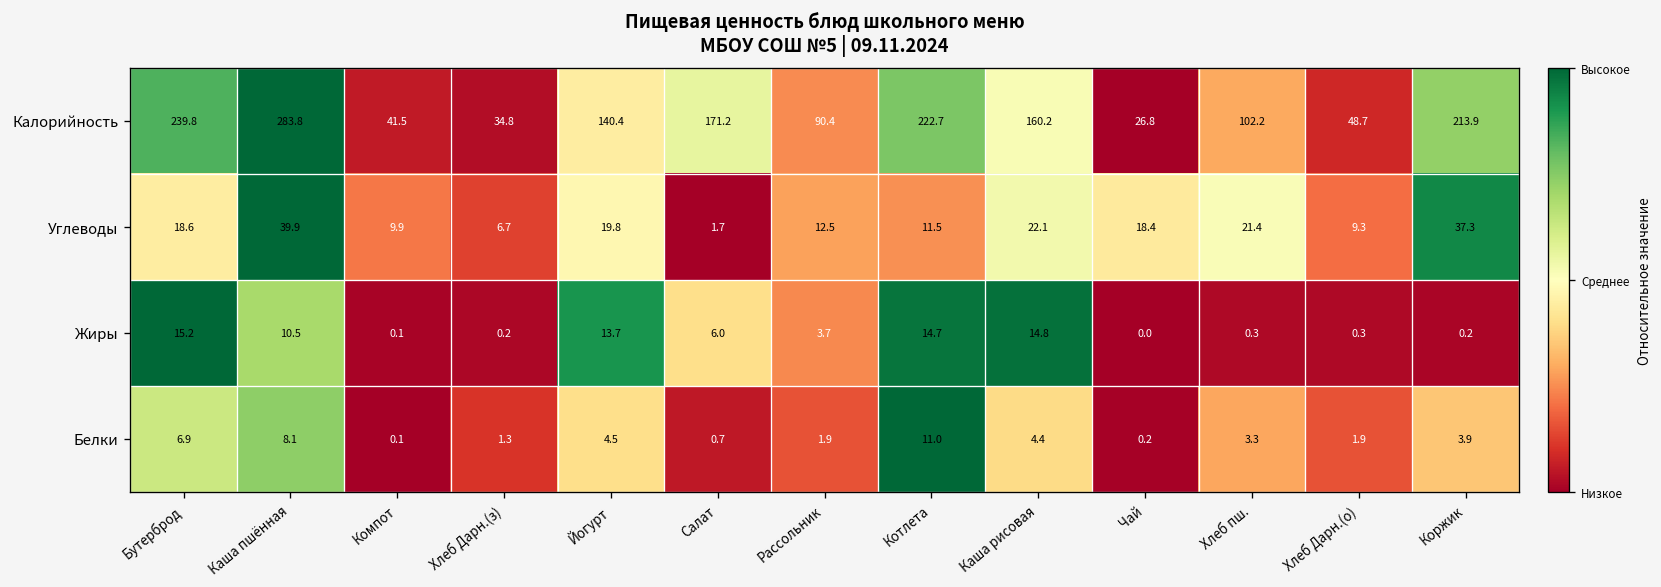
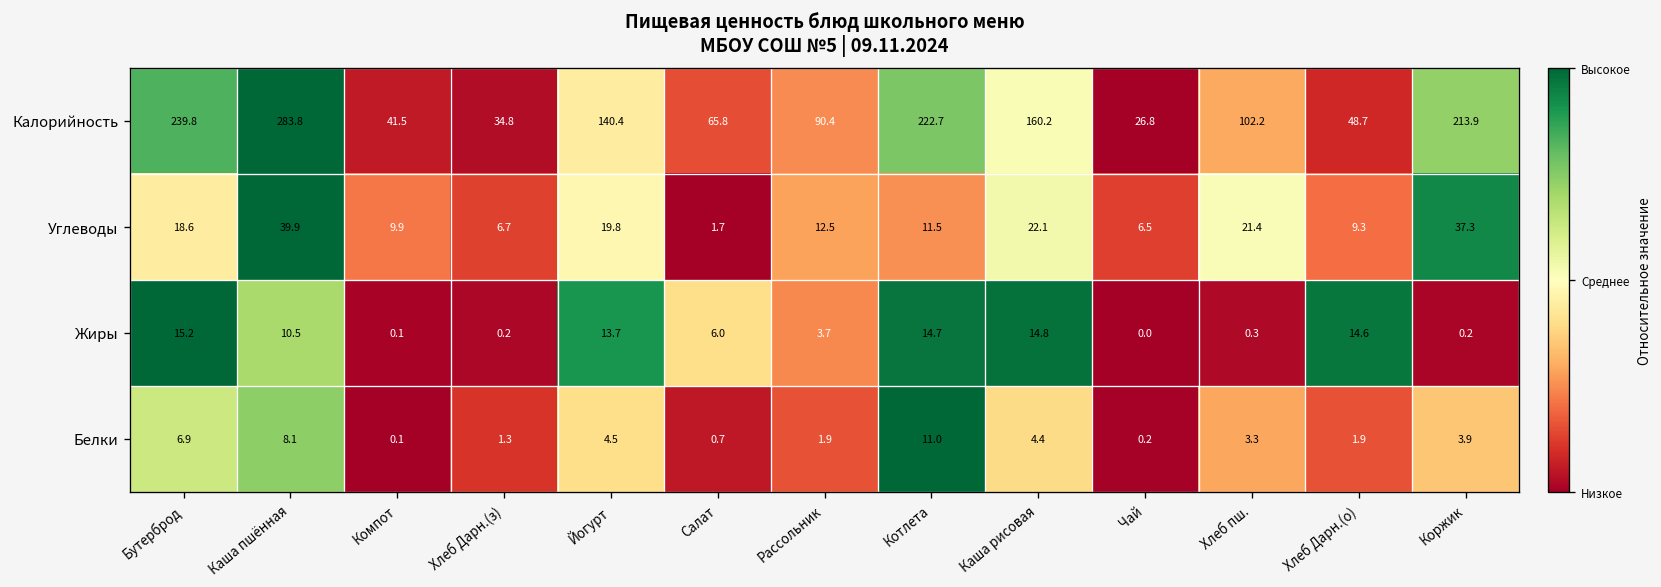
  {
    "Калорийность": {
      "Бутерброд": 239.8,
      "Каша пшённая": 283.8,
      "Компот": 41.5,
      "Хлеб Дарн.(з)": 34.8,
      "Йогурт": 140.4,
-     "Салат": 171.2,
+     "Салат": 65.8,
      "Рассольник": 90.4,
      "Котлета": 222.7,
      "Каша рисовая": 160.2,
      "Чай": 26.8,
      "Хлеб пш.": 102.2,
      "Хлеб Дарн.(о)": 48.7,
      "Коржик": 213.9
    },
    "Углеводы": {
      "Бутерброд": 18.6,
      "Каша пшённая": 39.9,
      "Компот": 9.9,
      "Хлеб Дарн.(з)": 6.7,
      "Йогурт": 19.8,
      "Салат": 1.7,
      "Рассольник": 12.5,
      "Котлета": 11.5,
      "Каша рисовая": 22.1,
-     "Чай": 18.4,
+     "Чай": 6.5,
      "Хлеб пш.": 21.4,
      "Хлеб Дарн.(о)": 9.3,
      "Коржик": 37.3
    },
    "Жиры": {
      "Бутерброд": 15.2,
      "Каша пшённая": 10.5,
      "Компот": 0.1,
      "Хлеб Дарн.(з)": 0.2,
      "Йогурт": 13.7,
      "Салат": 6.0,
      "Рассольник": 3.7,
      "Котлета": 14.7,
      "Каша рисовая": 14.8,
      "Чай": 0.0,
      "Хлеб пш.": 0.3,
-     "Хлеб Дарн.(о)": 0.3,
+     "Хлеб Дарн.(о)": 14.6,
      "Коржик": 0.2
    },
    "Белки": {
      "Бутерброд": 6.9,
      "Каша пшённая": 8.1,
      "Компот": 0.1,
      "Хлеб Дарн.(з)": 1.3,
      "Йогурт": 4.5,
      "Салат": 0.7,
      "Рассольник": 1.9,
      "Котлета": 11.0,
      "Каша рисовая": 4.4,
      "Чай": 0.2,
      "Хлеб пш.": 3.3,
      "Хлеб Дарн.(о)": 1.9,
      "Коржик": 3.9
    }
  }
